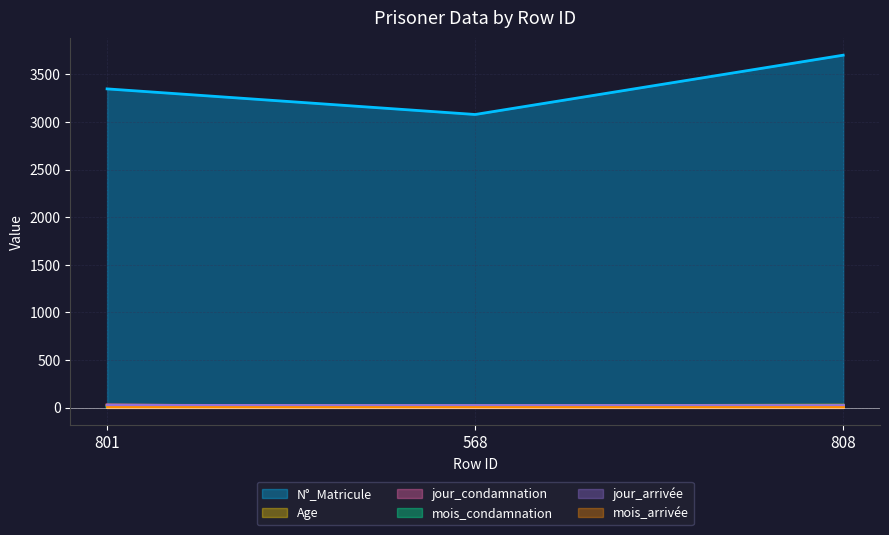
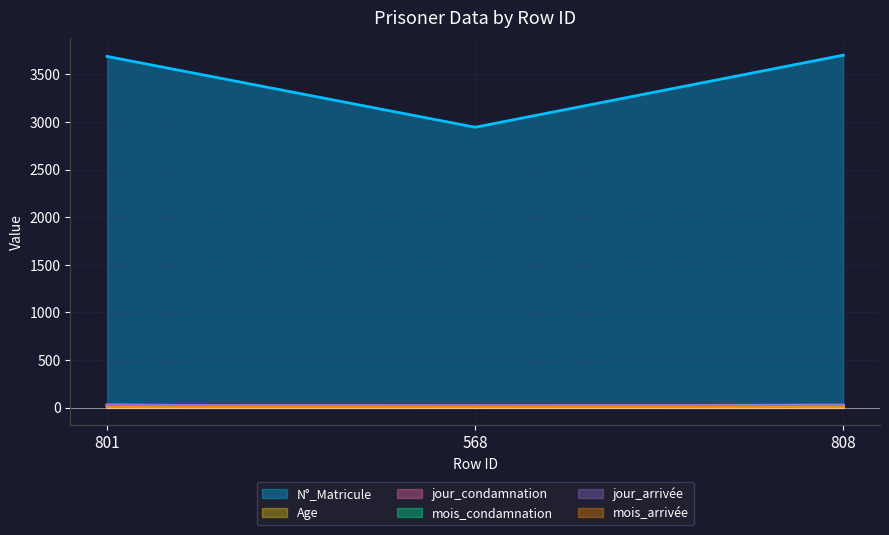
  {
    "N°_Matricule": {
-     "801": 3300,
-     "568": 3100,
+     "801": 3700,
+     "568": 2900,
      "808": 3700
    }
  }
